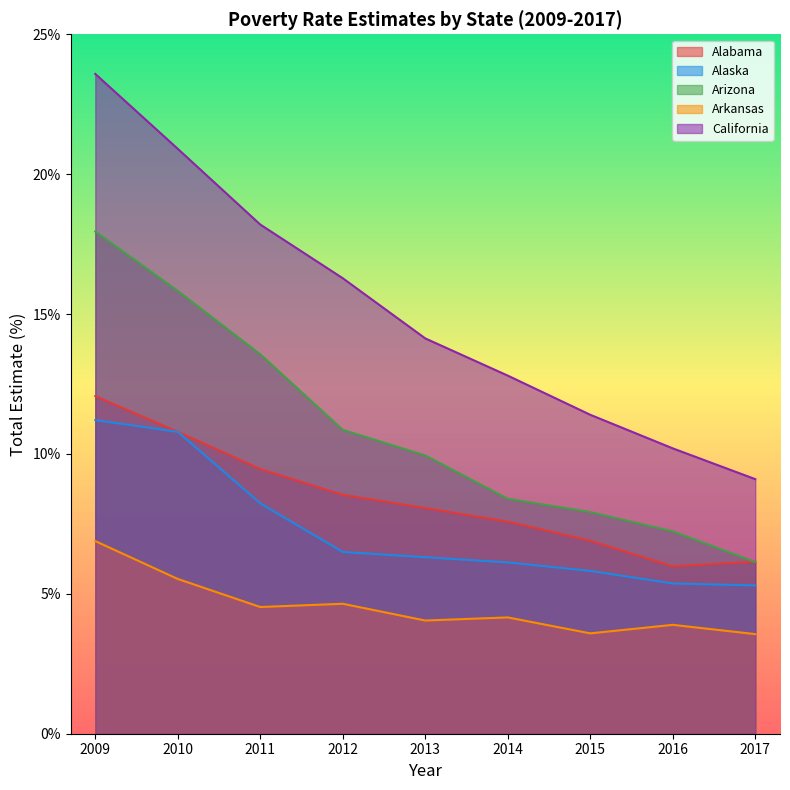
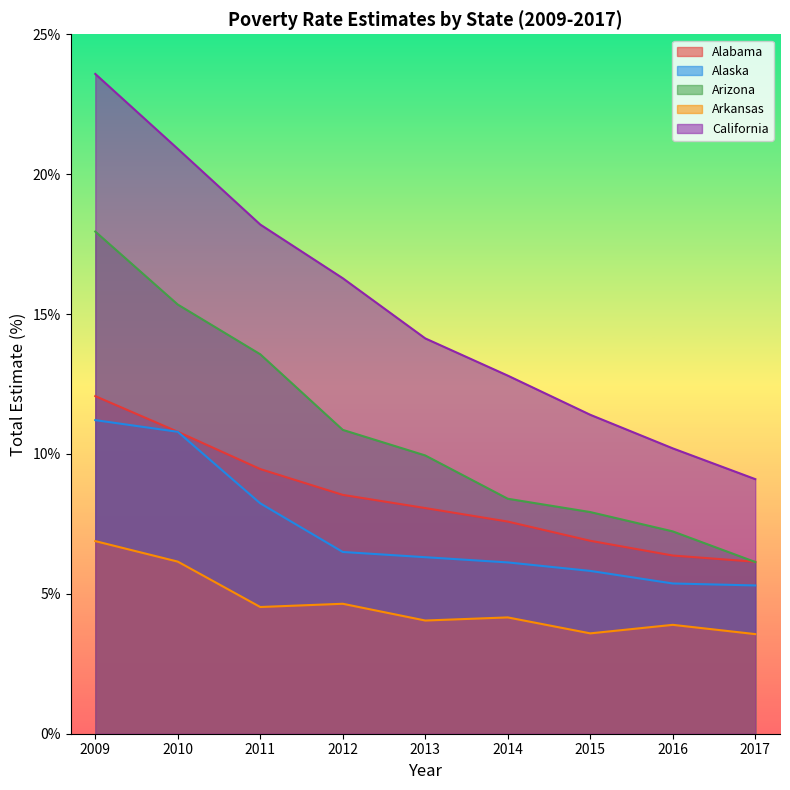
  {
    "Alabama": {
      "2009": "12.1%",
      "2011": "9.5%",
      "2012": "8.5%",
      "2013": "8.1%",
      "2014": "7.6%",
      "2015": "6.9%",
-     "2016": "6.0%"
+     "2016": "6.4%"
    },
    "Alaska": {
      "2009": "11.2%",
      "2011": "8.2%",
      "2012": "6.5%",
      "2013": "6.3%",
      "2014": "6.1%",
      "2015": "5.8%",
      "2016": "5.4%",
      "2017": "5.3%"
    },
    "Arizona": {
      "2009": "17.9%",
-     "2010": "15.8%",
+     "2010": "15.3%",
      "2011": "13.6%",
      "2012": "10.9%",
      "2013": "9.9%",
      "2014": "8.4%",
      "2015": "7.9%",
      "2016": "7.2%"
    },
    "Arkansas": {
      "2009": "6.9%",
-     "2010": "5.5%",
+     "2010": "6.2%",
      "2011": "4.5%",
      "2012": "4.6%",
      "2013": "4.0%",
      "2014": "4.2%",
      "2015": "3.6%",
      "2016": "3.9%",
      "2017": "3.6%"
    },
    "California": {
      "2009": "23.6%",
      "2010": "20.9%",
      "2011": "18.2%",
      "2012": "16.3%",
      "2013": "14.1%",
      "2014": "12.8%",
      "2015": "11.4%",
      "2016": "10.2%",
      "2017": "9.1%"
    }
  }
